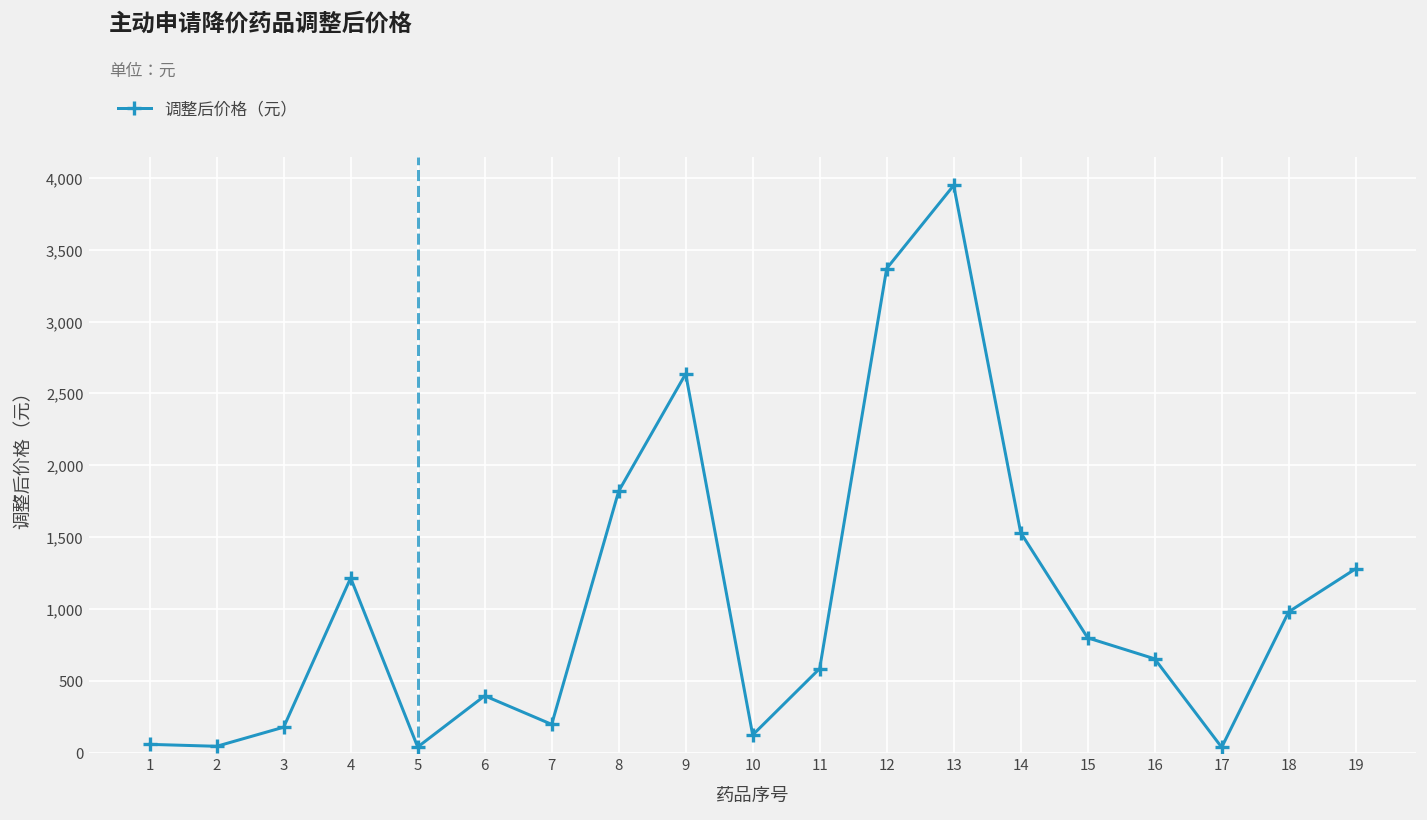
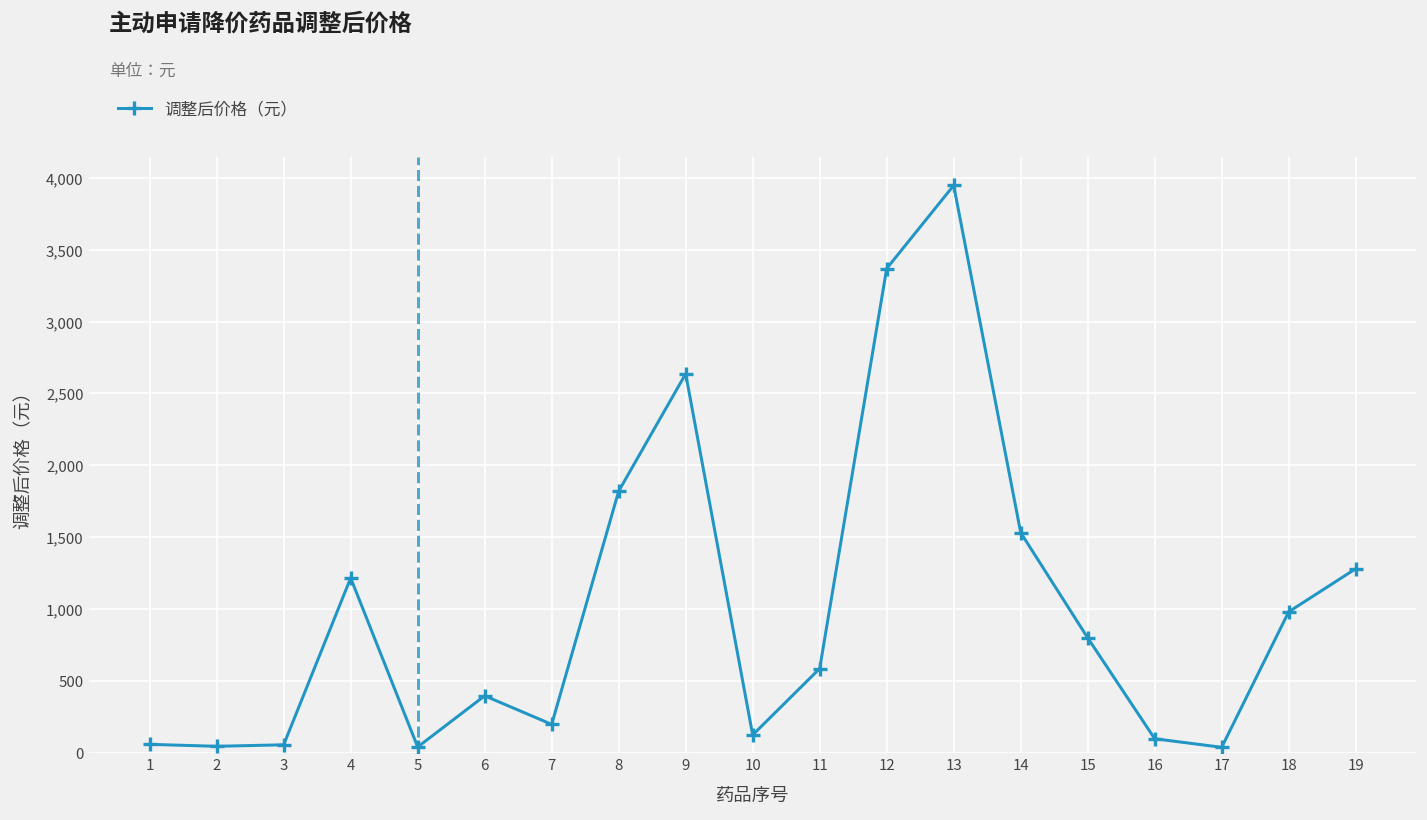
  {
    "1": "60",
    "2": "50",
-   "3": "180",
+   "3": "60",
    "4": "1,220",
    "5": "40",
    "6": "400",
    "7": "200",
    "8": "1,820",
    "9": "2,640",
    "10": "120",
    "11": "590",
    "12": "3,370",
    "13": "3,950",
    "14": "1,530",
    "15": "800",
-   "16": "650",
+   "16": "100",
    "17": "40",
    "18": "980",
    "19": "1,280"
  }
